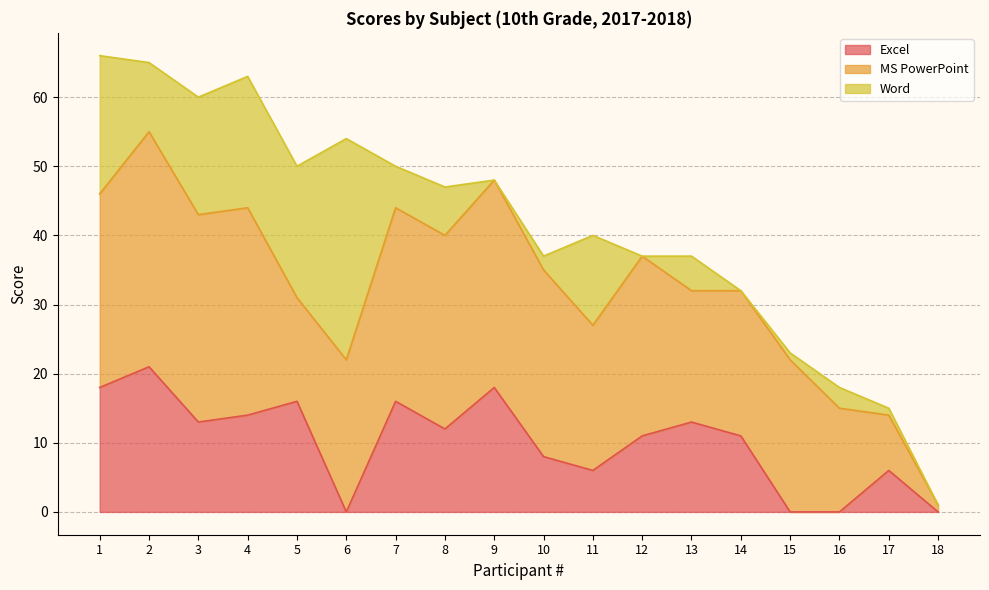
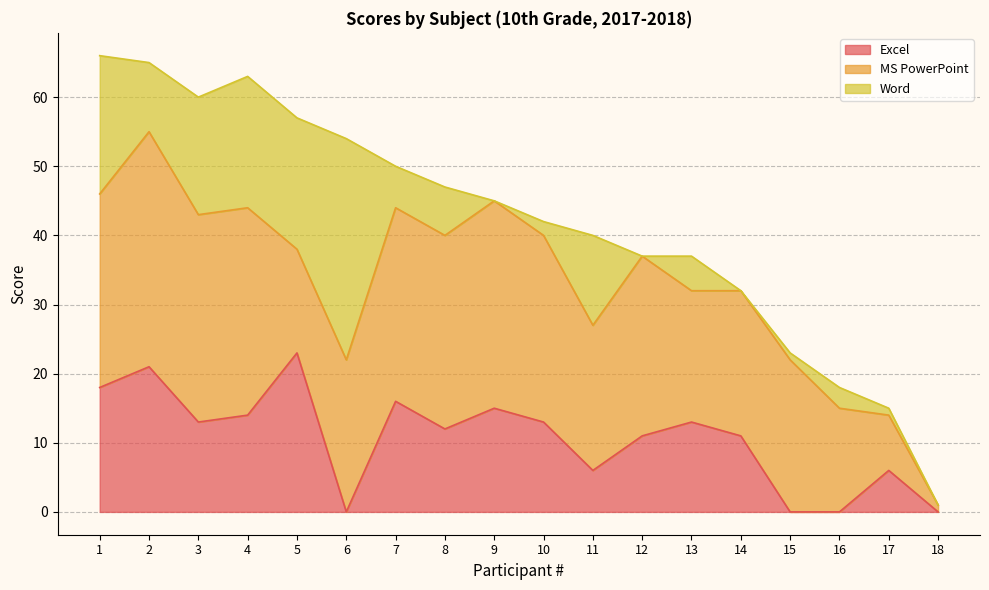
  {
    "Excel": {
      "1": 18,
      "2": 21,
      "3": 13,
      "4": 14,
-     "5": 16,
+     "5": 23,
      "6": 0,
      "7": 16,
      "8": 12,
-     "9": 18,
-     "10": 8,
+     "9": 15,
+     "10": 13,
      "11": 6,
      "12": 11,
      "13": 13,
      "14": 11,
      "15": 0,
      "16": 0,
      "17": 6,
      "18": 0
    }
  }
